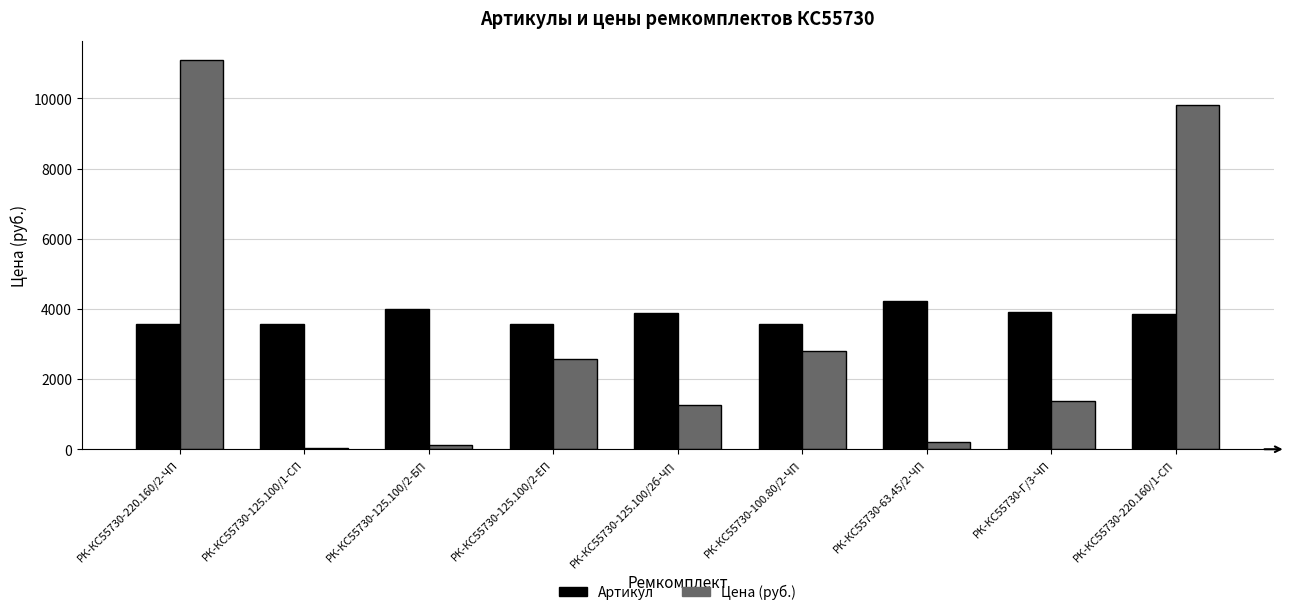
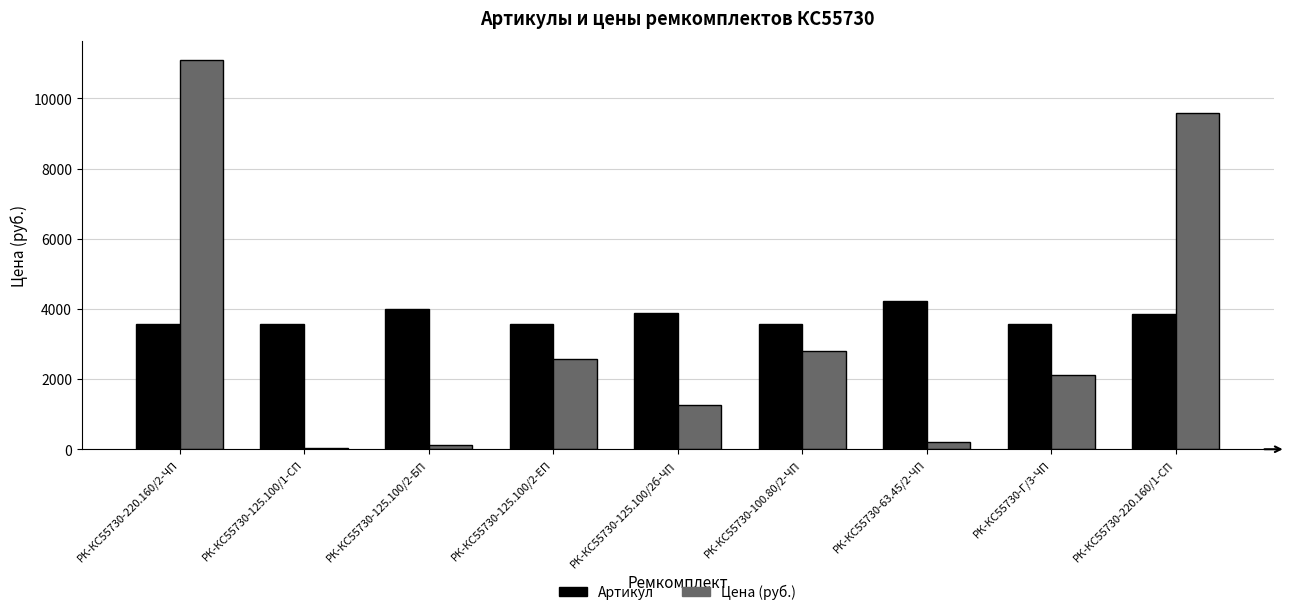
  {
    "Артикул": {
      "РК-КС55730-220.160/2-ЧП": 3600,
      "РК-КС55730-125.100/1-СП": 3600,
      "РК-КС55730-125.100/2-БП": 4000,
      "РК-КС55730-125.100/2-ЕП": 3600,
      "РК-КС55730-125.100/2б-ЧП": 3900,
      "РК-КС55730-100.80/2-ЧП": 3600,
      "РК-КС55730-63.45/2-ЧП": 4200,
-     "РК-КС55730-Г/3-ЧП": 3900,
+     "РК-КС55730-Г/3-ЧП": 3600,
      "РК-КС55730-220.160/1-СП": 3800
    },
    "Цена (руб.)": {
      "РК-КС55730-220.160/2-ЧП": 11100,
      "РК-КС55730-125.100/2-БП": 100,
      "РК-КС55730-125.100/2-ЕП": 2600,
      "РК-КС55730-125.100/2б-ЧП": 1300,
      "РК-КС55730-100.80/2-ЧП": 2800,
      "РК-КС55730-63.45/2-ЧП": 200,
-     "РК-КС55730-Г/3-ЧП": 1400,
-     "РК-КС55730-220.160/1-СП": 9800
+     "РК-КС55730-Г/3-ЧП": 2100,
+     "РК-КС55730-220.160/1-СП": 9600
    }
  }
